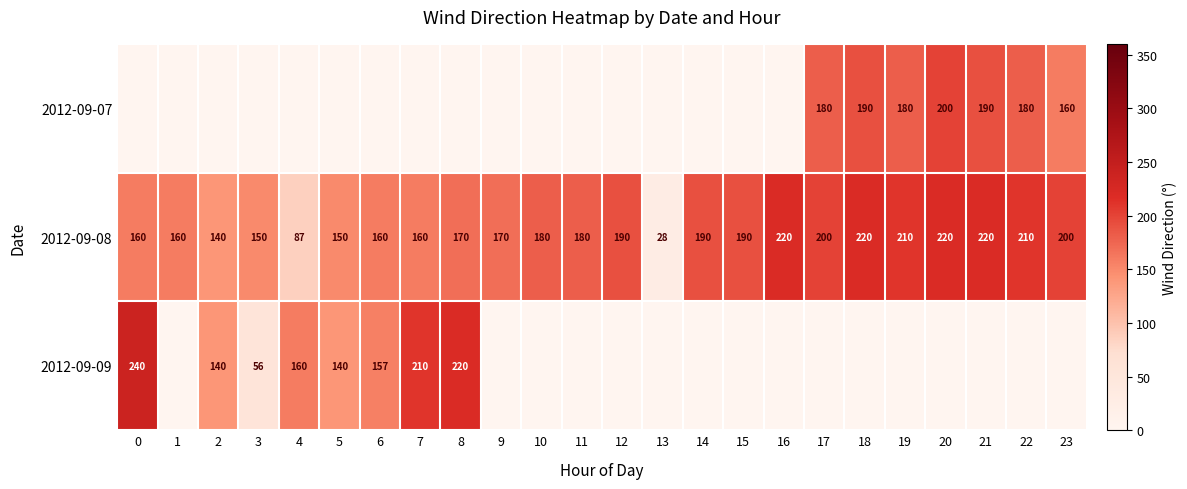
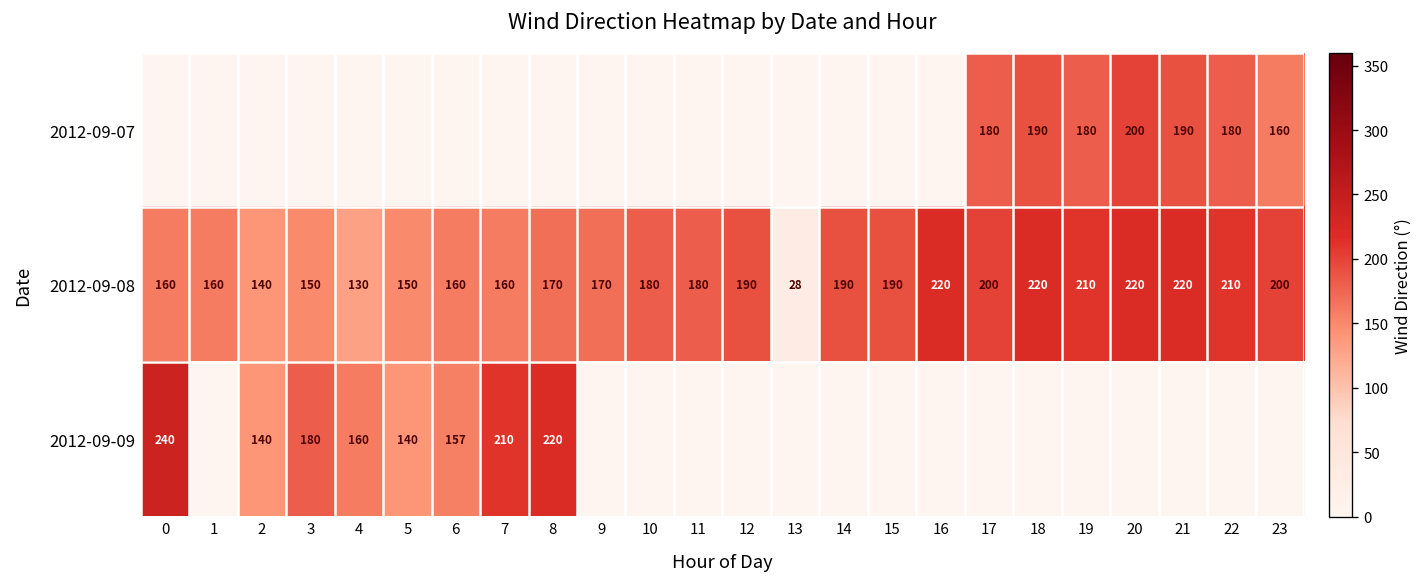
  {
    "2012-09-07": {
      "17": 180,
      "18": 190,
      "19": 180,
      "20": 200,
      "21": 190,
      "22": 180,
      "23": 160
    },
    "2012-09-08": {
      "0": 160,
      "1": 160,
      "2": 140,
      "3": 150,
-     "4": 87,
+     "4": 130,
      "5": 150,
      "6": 160,
      "7": 160,
      "8": 170,
      "9": 170,
      "10": 180,
      "11": 180,
      "12": 190,
      "13": 28,
      "14": 190,
      "15": 190,
      "16": 220,
      "17": 200,
      "18": 220,
      "19": 210,
      "20": 220,
      "21": 220,
      "22": 210,
      "23": 200
    },
    "2012-09-09": {
      "0": 240,
      "2": 140,
-     "3": 56,
+     "3": 180,
      "4": 160,
      "5": 140,
      "6": 157,
      "7": 210,
      "8": 220
    }
  }
